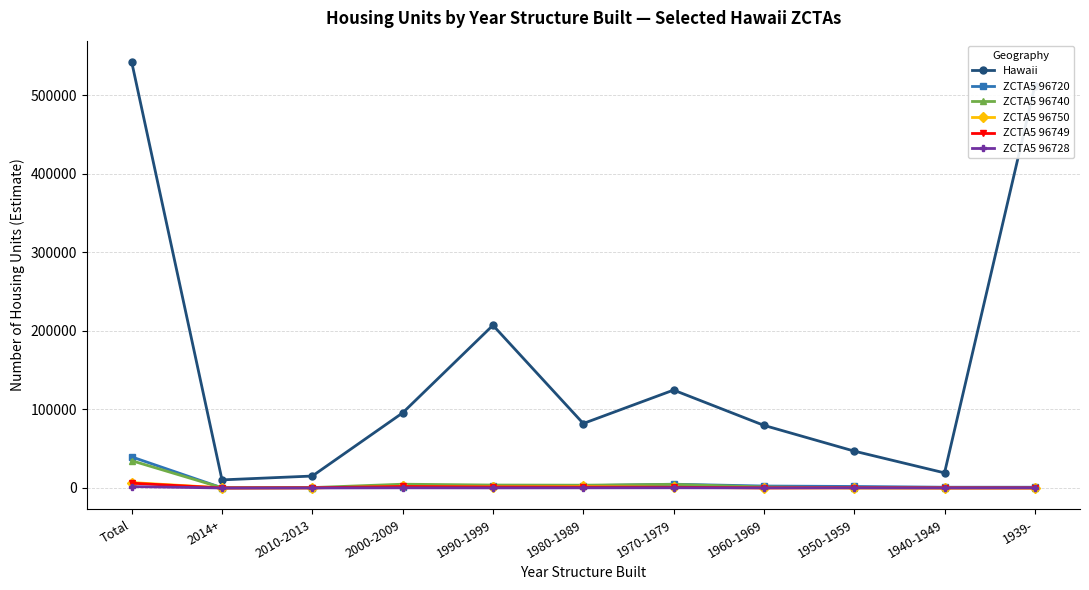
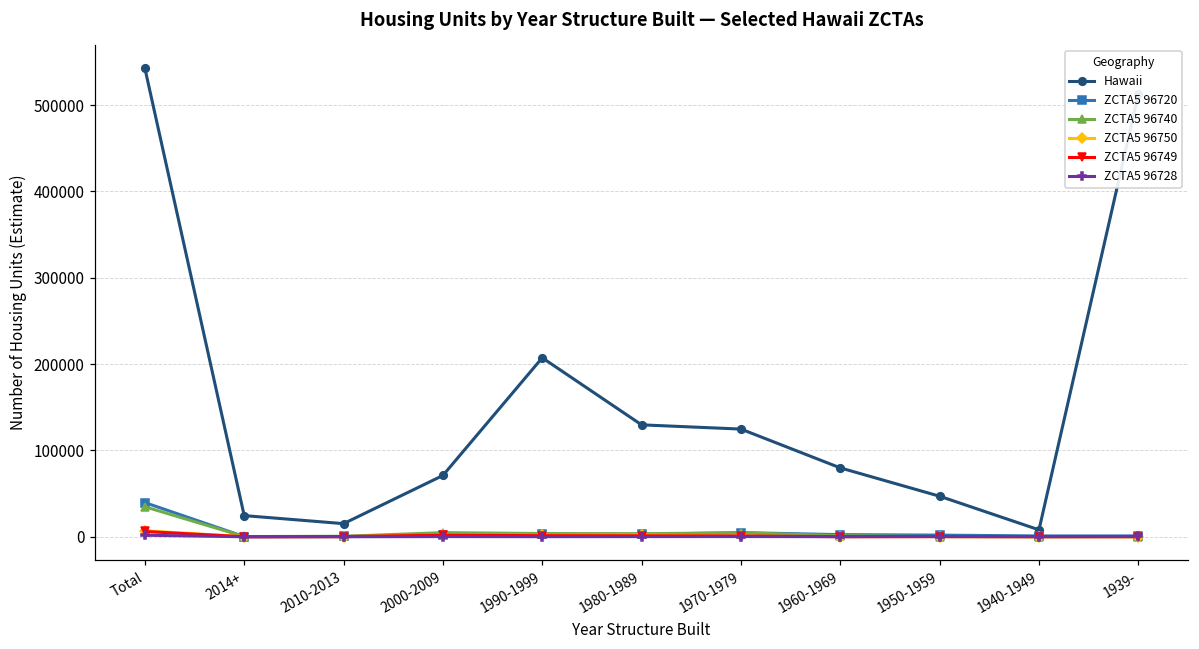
  {
    "Hawaii": {
      "Total": 540000,
-     "2014+": 10000,
+     "2014+": 20000,
      "2010-2013": 20000,
-     "2000-2009": 100000,
+     "2000-2009": 70000,
      "1990-1999": 210000,
-     "1980-1989": 80000,
+     "1980-1989": 130000,
      "1970-1979": 120000,
      "1960-1969": 80000,
      "1950-1959": 50000,
-     "1940-1949": 20000
+     "1940-1949": 10000
    },
    "ZCTA5 96720": {
      "Total": 40000
    },
    "ZCTA5 96740": {
      "Total": 30000
    },
    "ZCTA5 96728": {
      "Total": 0
    }
  }
